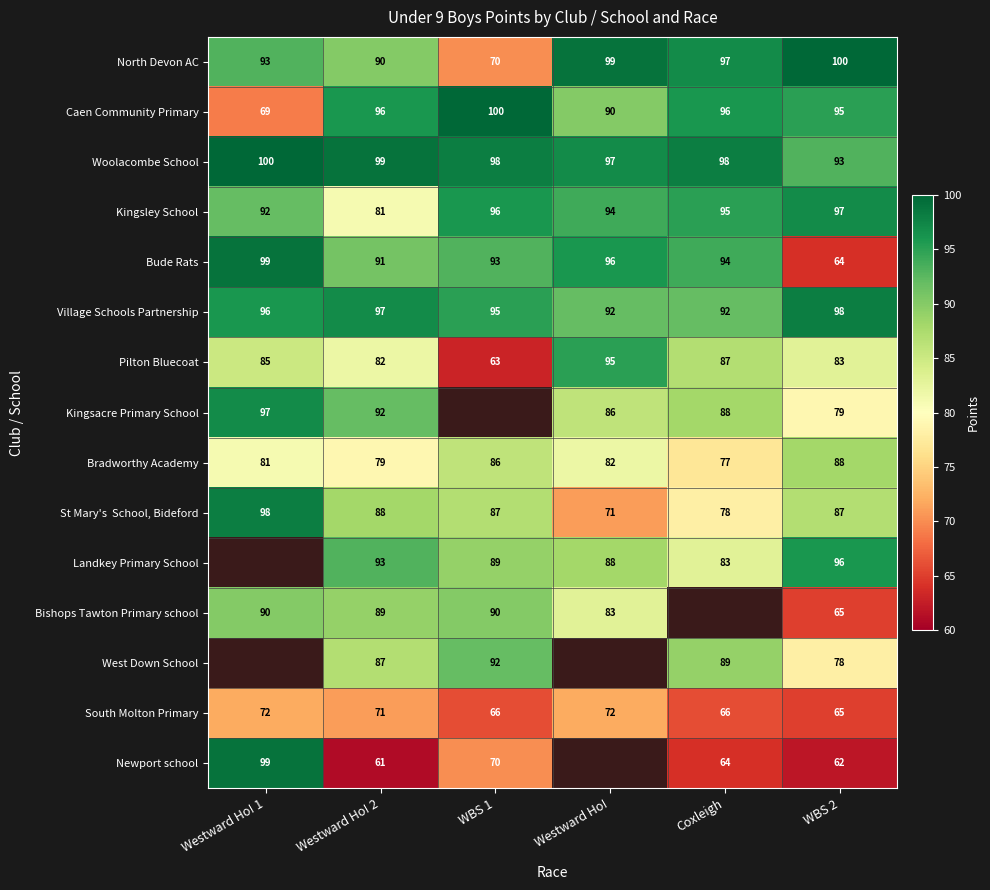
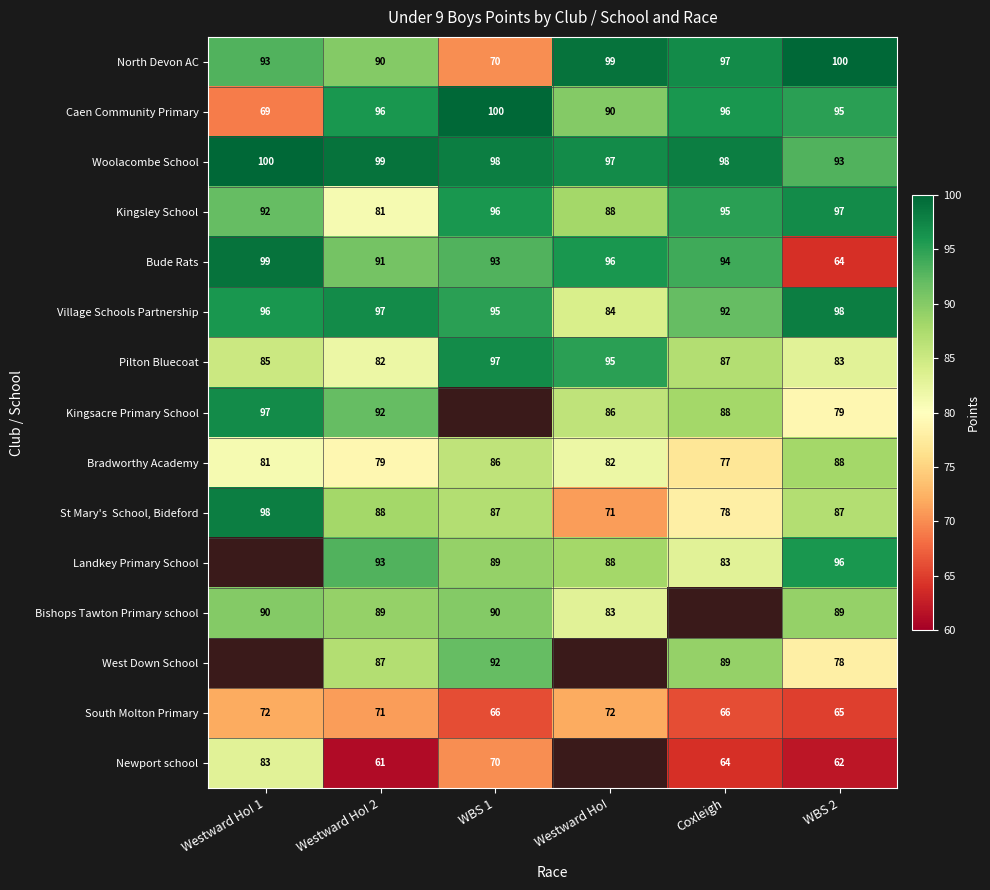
  {
    "North Devon AC": {
      "Westward Ho! 1": 93,
      "Westward Ho! 2": 90,
      "WBS 1": 70,
      "Westward Ho!": 99,
      "Coxleigh": 97,
      "WBS 2": 100
    },
    "Caen Community Primary": {
      "Westward Ho! 1": 69,
      "Westward Ho! 2": 96,
      "WBS 1": 100,
      "Westward Ho!": 90,
      "Coxleigh": 96,
      "WBS 2": 95
    },
    "Woolacombe School": {
      "Westward Ho! 1": 100,
      "Westward Ho! 2": 99,
      "WBS 1": 98,
      "Westward Ho!": 97,
      "Coxleigh": 98,
      "WBS 2": 93
    },
    "Kingsley School": {
      "Westward Ho! 1": 92,
      "Westward Ho! 2": 81,
      "WBS 1": 96,
-     "Westward Ho!": 94,
+     "Westward Ho!": 88,
      "Coxleigh": 95,
      "WBS 2": 97
    },
    "Bude Rats": {
      "Westward Ho! 1": 99,
      "Westward Ho! 2": 91,
      "WBS 1": 93,
      "Westward Ho!": 96,
      "Coxleigh": 94,
      "WBS 2": 64
    },
    "Village Schools Partnership": {
      "Westward Ho! 1": 96,
      "Westward Ho! 2": 97,
      "WBS 1": 95,
-     "Westward Ho!": 92,
+     "Westward Ho!": 84,
      "Coxleigh": 92,
      "WBS 2": 98
    },
    "Pilton Bluecoat": {
      "Westward Ho! 1": 85,
      "Westward Ho! 2": 82,
-     "WBS 1": 63,
+     "WBS 1": 97,
      "Westward Ho!": 95,
      "Coxleigh": 87,
      "WBS 2": 83
    },
    "Kingsacre Primary School": {
      "Westward Ho! 1": 97,
      "Westward Ho! 2": 92,
      "Westward Ho!": 86,
      "Coxleigh": 88,
      "WBS 2": 79
    },
    "Bradworthy Academy": {
      "Westward Ho! 1": 81,
      "Westward Ho! 2": 79,
      "WBS 1": 86,
      "Westward Ho!": 82,
      "Coxleigh": 77,
      "WBS 2": 88
    },
    "St Mary's School, Bideford": {
      "Westward Ho! 1": 98,
      "Westward Ho! 2": 88,
      "WBS 1": 87,
      "Westward Ho!": 71,
      "Coxleigh": 78,
      "WBS 2": 87
    },
    "Landkey Primary School": {
      "Westward Ho! 2": 93,
      "WBS 1": 89,
      "Westward Ho!": 88,
      "Coxleigh": 83,
      "WBS 2": 96
    },
    "Bishops Tawton Primary school": {
      "Westward Ho! 1": 90,
      "Westward Ho! 2": 89,
      "WBS 1": 90,
      "Westward Ho!": 83,
-     "WBS 2": 65
+     "WBS 2": 89
    },
    "West Down School": {
      "Westward Ho! 2": 87,
      "WBS 1": 92,
      "Coxleigh": 89,
      "WBS 2": 78
    },
    "South Molton Primary": {
      "Westward Ho! 1": 72,
      "Westward Ho! 2": 71,
      "WBS 1": 66,
      "Westward Ho!": 72,
      "Coxleigh": 66,
      "WBS 2": 65
    },
    "Newport school": {
-     "Westward Ho! 1": 99,
+     "Westward Ho! 1": 83,
      "Westward Ho! 2": 61,
      "WBS 1": 70,
      "Coxleigh": 64,
      "WBS 2": 62
    }
  }
